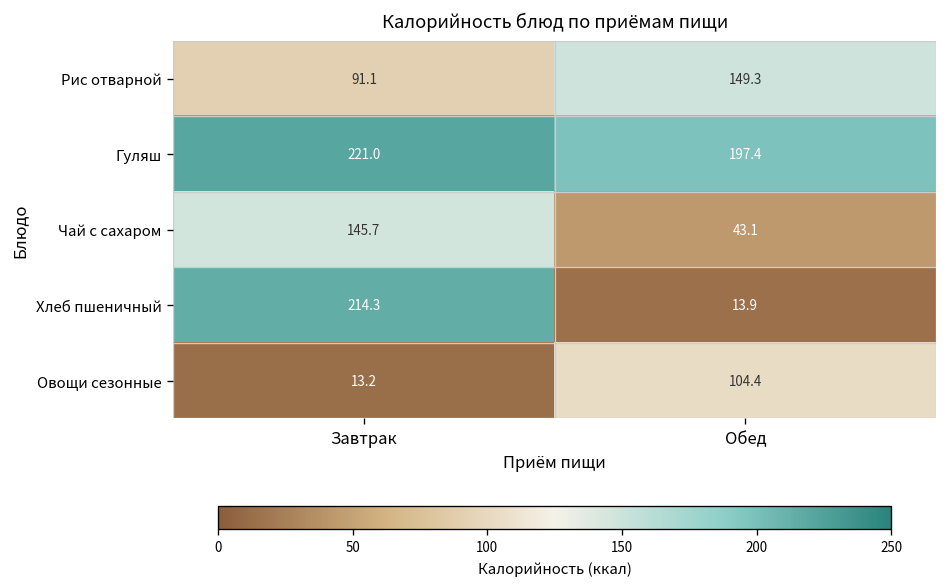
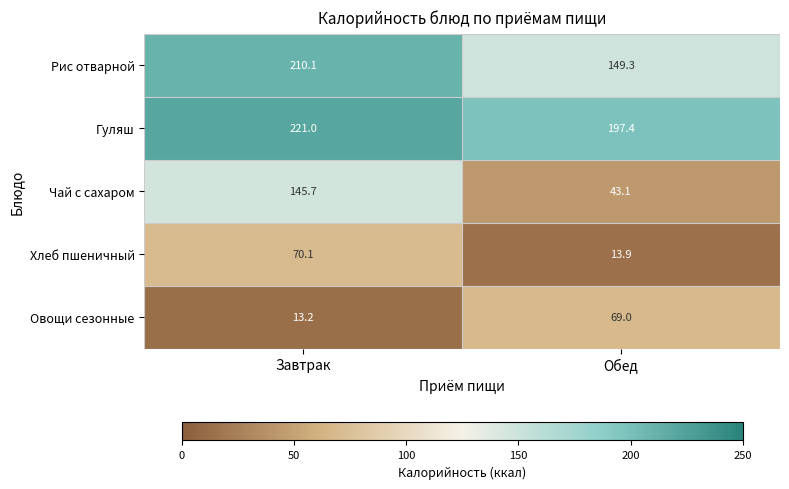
  {
    "Рис отварной": {
-     "Завтрак": 91.1,
+     "Завтрак": 210.1,
      "Обед": 149.3
    },
    "Гуляш": {
      "Завтрак": 221.0,
      "Обед": 197.4
    },
    "Чай с сахаром": {
      "Завтрак": 145.7,
      "Обед": 43.1
    },
    "Хлеб пшеничный": {
-     "Завтрак": 214.3,
+     "Завтрак": 70.1,
      "Обед": 13.9
    },
    "Овощи сезонные": {
      "Завтрак": 13.2,
-     "Обед": 104.4
+     "Обед": 69.0
    }
  }
